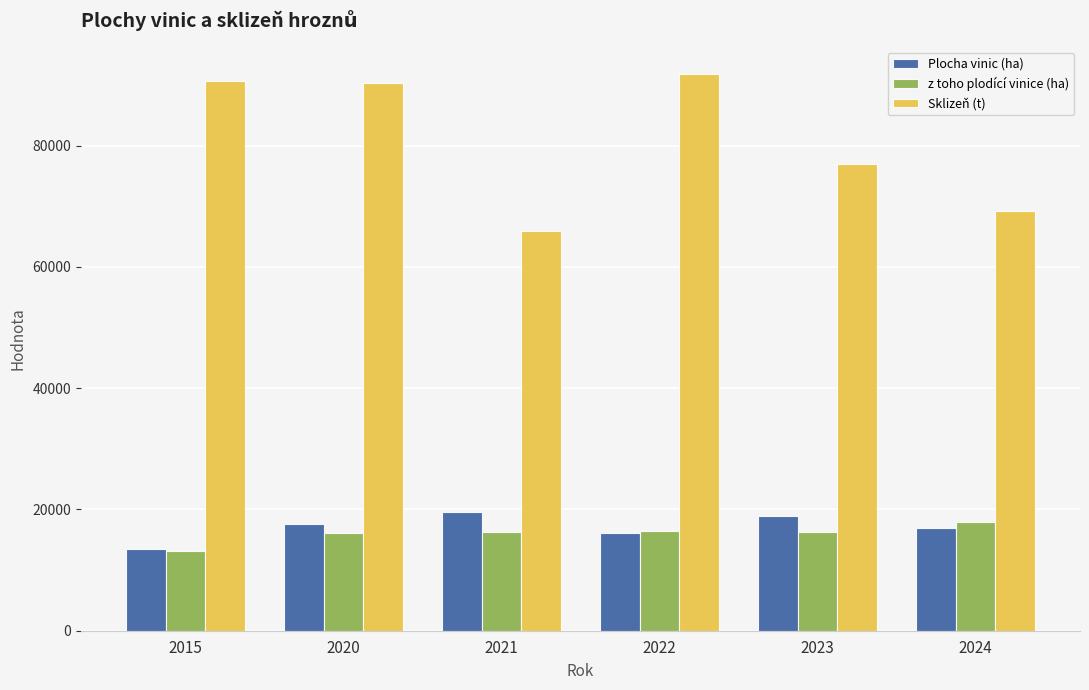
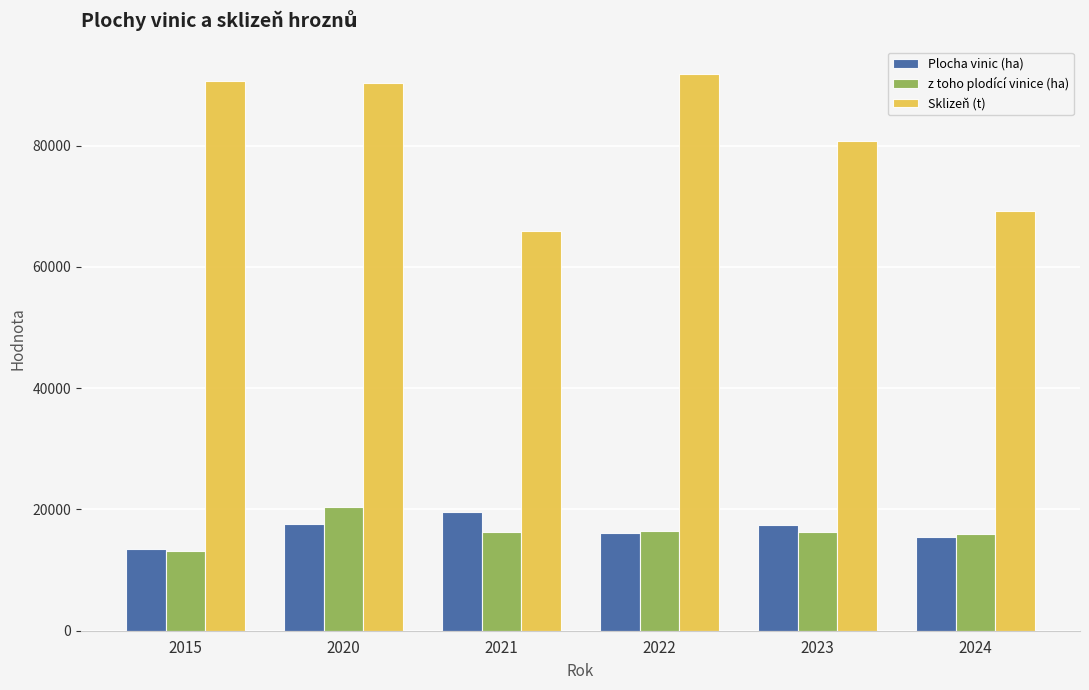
  {
    "Plocha vinic (ha)": {
      "2015": 14000,
      "2020": 18000,
      "2021": 20000,
      "2022": 16000,
-     "2023": 19000,
-     "2024": 17000
+     "2023": 17000,
+     "2024": 15000
    },
    "z toho plodící vinice (ha)": {
      "2015": 13000,
-     "2020": 16000,
+     "2020": 20000,
      "2021": 16000,
      "2022": 16000,
      "2023": 16000,
-     "2024": 18000
+     "2024": 16000
    },
    "Sklizeň (t)": {
      "2015": 91000,
      "2020": 90000,
      "2021": 66000,
      "2022": 92000,
-     "2023": 77000,
+     "2023": 81000,
      "2024": 69000
    }
  }
